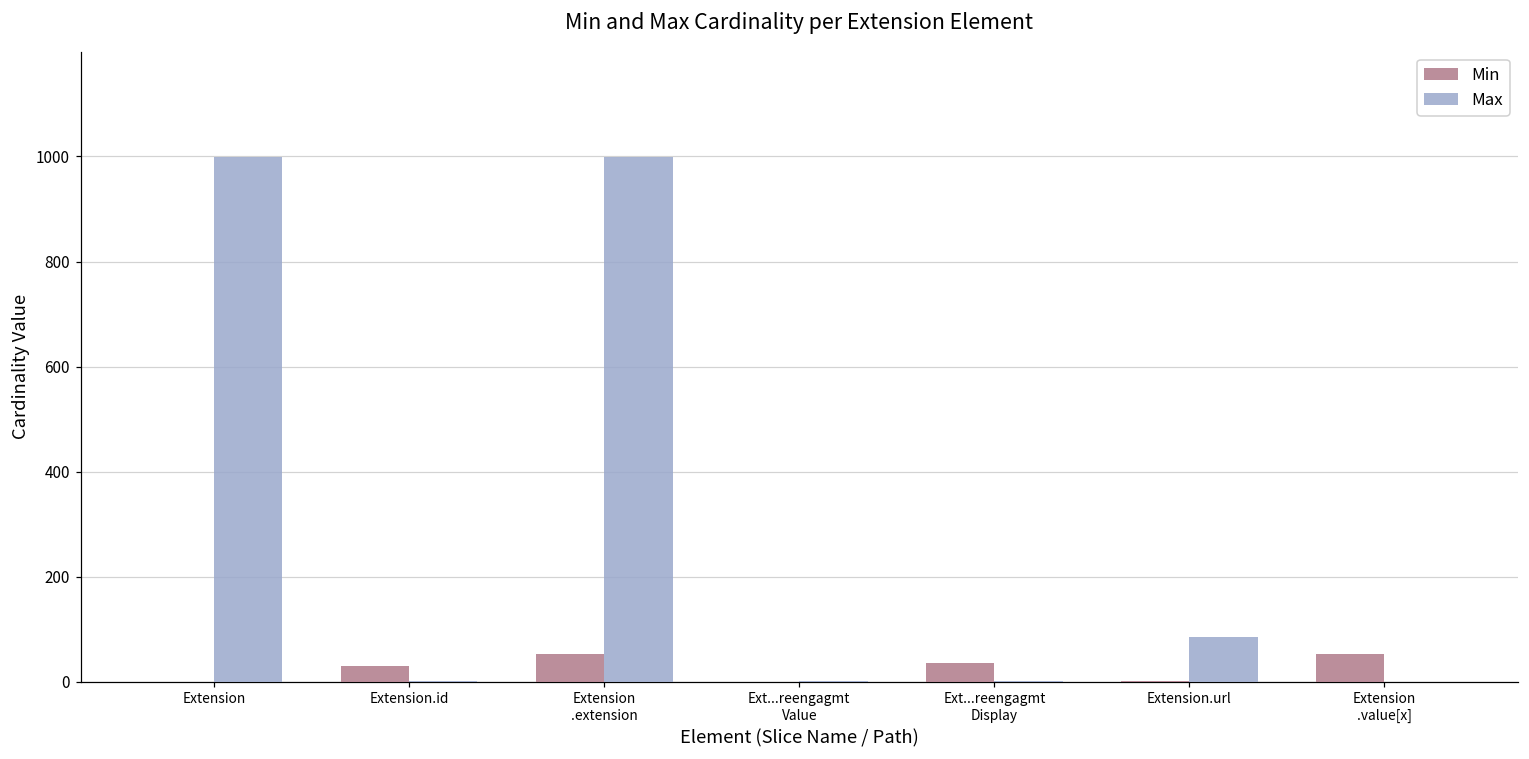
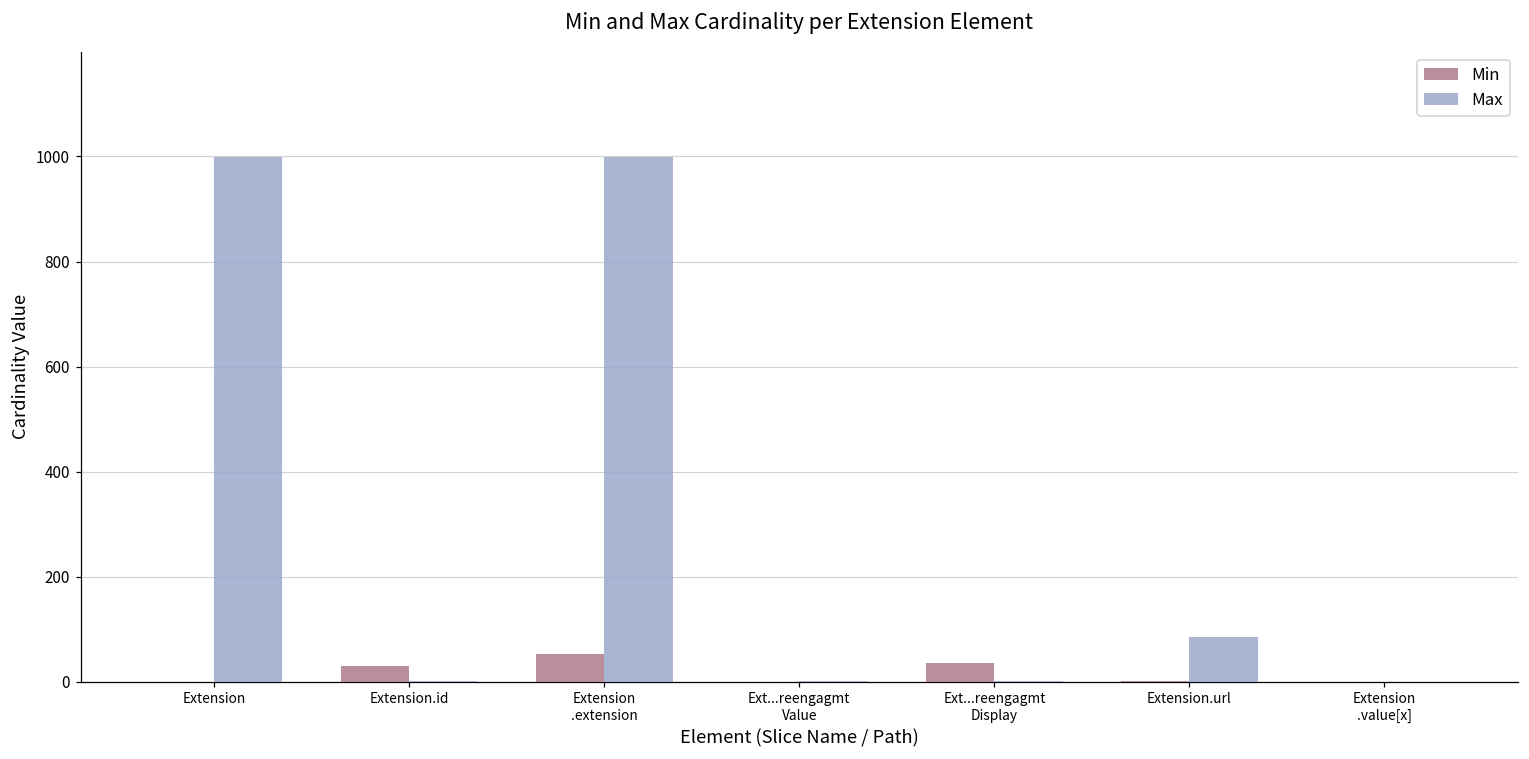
  {
    "Min": {
      "Extension": 0,
      "Extension.id": 30,
      "Extension .extension": 50,
      "Ext...reengagmt Value": 0,
      "Ext...reengagmt Display": 40,
-     "Extension .value[x]": 50
+     "Extension .value[x]": 0
    },
    "Max": {
      "Extension": 1000,
      "Extension .extension": 1000,
      "Extension.url": 90,
      "Extension .value[x]": 0
    }
  }
